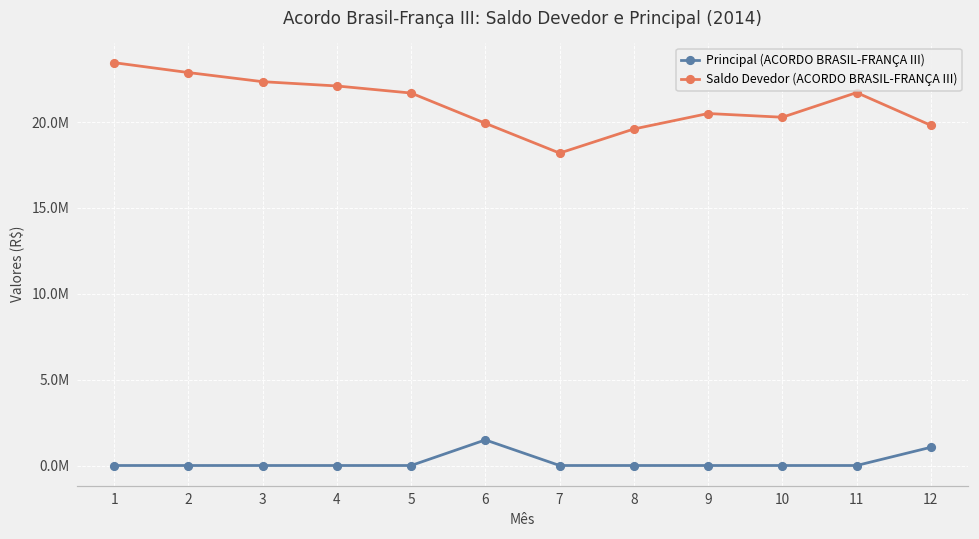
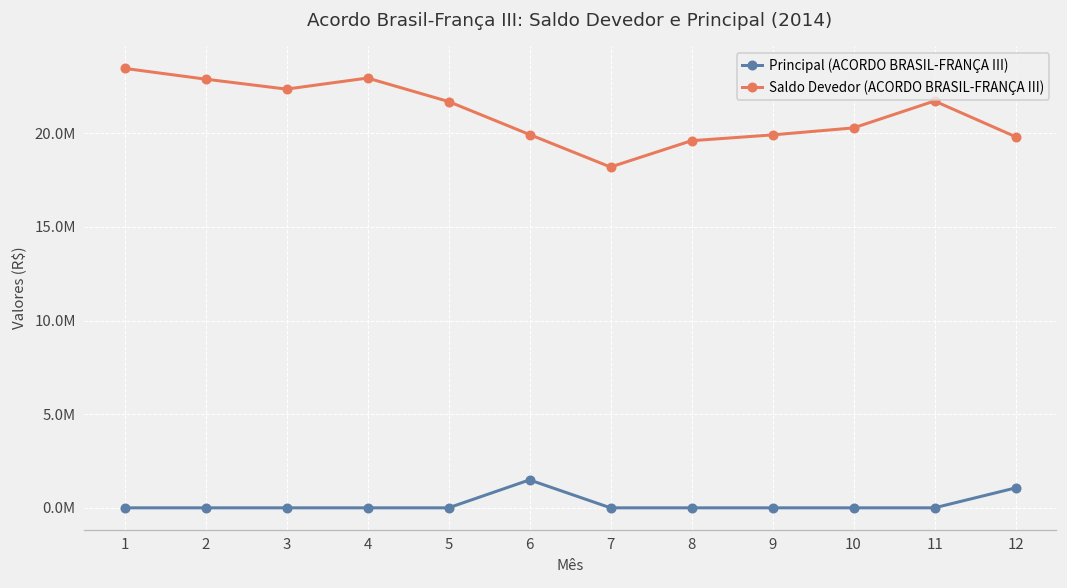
  {
    "Principal (ACORDO BRASIL-FRANÇA III)": {
      "1": 0,
      "2": 0,
      "3": 0,
      "4": 0,
      "5": 0,
      "6": 1500000,
      "7": 0,
      "8": 0,
      "9": 0,
      "10": 0,
      "11": 0,
      "12": 1100000
    },
    "Saldo Devedor (ACORDO BRASIL-FRANÇA III)": {
      "1": 23500000,
      "2": 22900000,
      "3": 22400000,
-     "4": 22100000,
+     "4": 22900000,
      "5": 21700000,
      "6": 19900000,
      "7": 18200000,
      "8": 19600000,
-     "9": 20500000,
+     "9": 19900000,
      "10": 20300000,
      "11": 21700000,
      "12": 19800000
    }
  }
